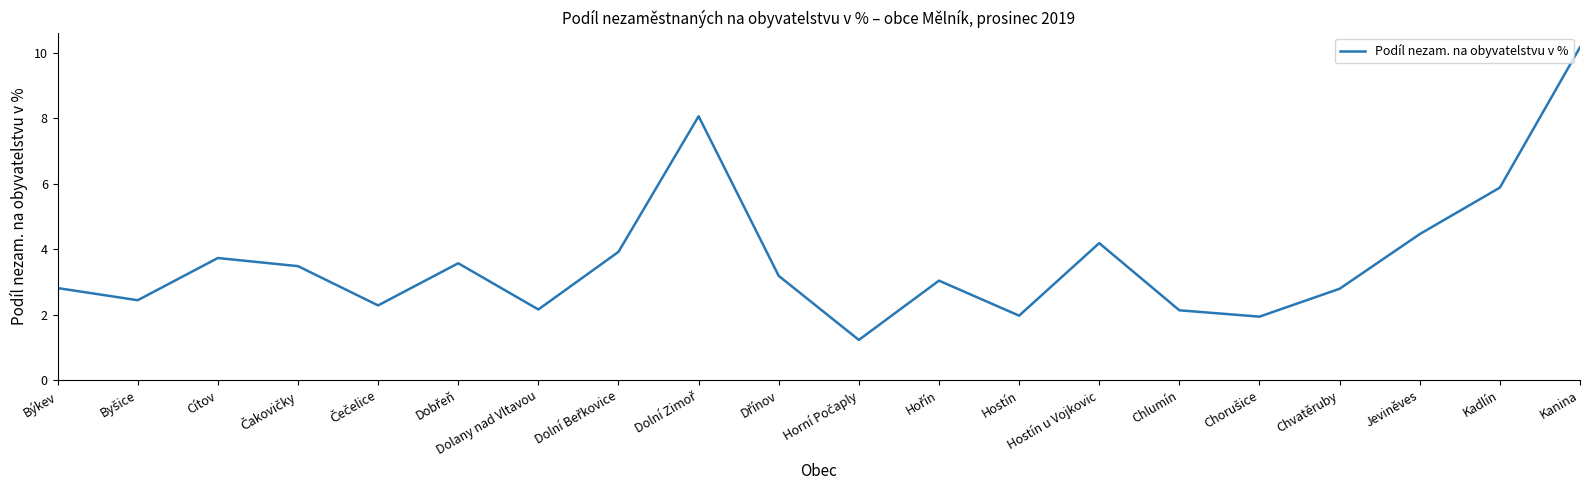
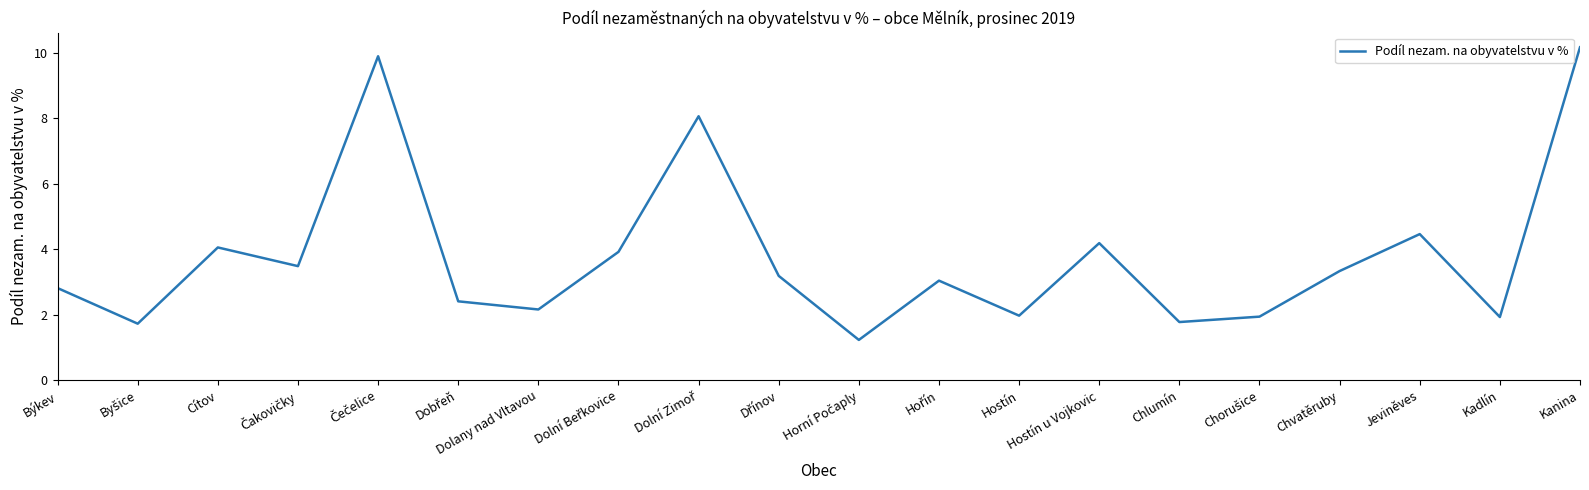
  {
    "Býkev": 2.8,
-   "Byšice": 2.4,
-   "Cítov": 3.7,
+   "Byšice": 1.7,
+   "Cítov": 4.1,
    "Čakovičky": 3.5,
-   "Čečelice": 2.3,
-   "Dobřeň": 3.6,
+   "Čečelice": 9.9,
+   "Dobřeň": 2.4,
    "Dolany nad Vltavou": 2.2,
    "Dolní Beřkovice": 3.9,
    "Dolní Zimoř": 8.1,
    "Dřínov": 3.2,
    "Horní Počaply": 1.2,
    "Hořín": 3.0,
    "Hostín": 2.0,
    "Hostín u Vojkovic": 4.2,
-   "Chlumín": 2.1,
+   "Chlumín": 1.8,
    "Chorušice": 1.9,
-   "Chvatěruby": 2.8,
+   "Chvatěruby": 3.3,
    "Jeviněves": 4.5,
-   "Kadlín": 5.9,
+   "Kadlín": 1.9,
    "Kanina": 10.2
  }
